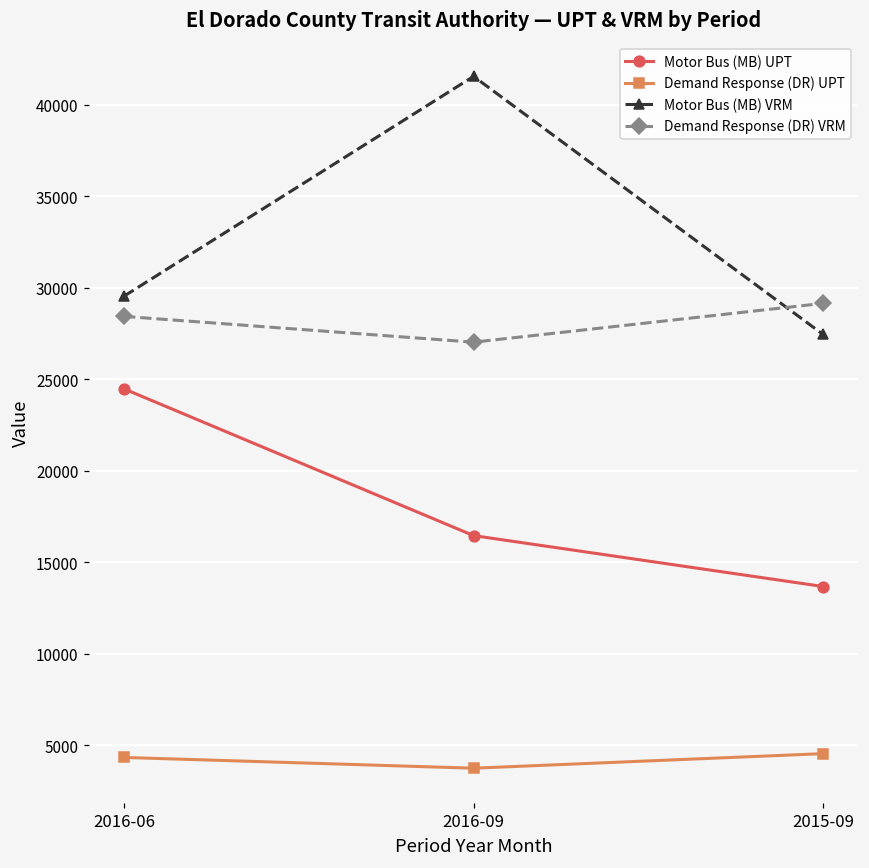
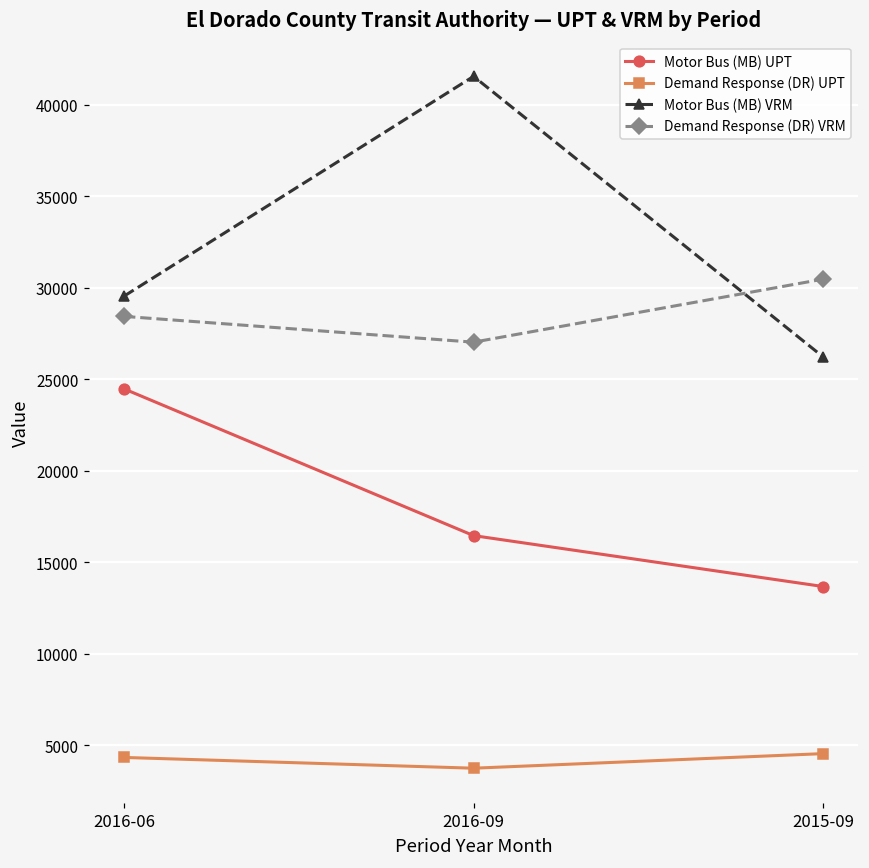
  {
    "Motor Bus (MB) VRM": {
      "2016-06": 29500,
      "2016-09": 41500,
-     "2015-09": 27400
+     "2015-09": 26200
    },
    "Demand Response (DR) VRM": {
      "2016-06": 28400,
      "2016-09": 27000,
-     "2015-09": 29100
+     "2015-09": 30500
    }
  }
